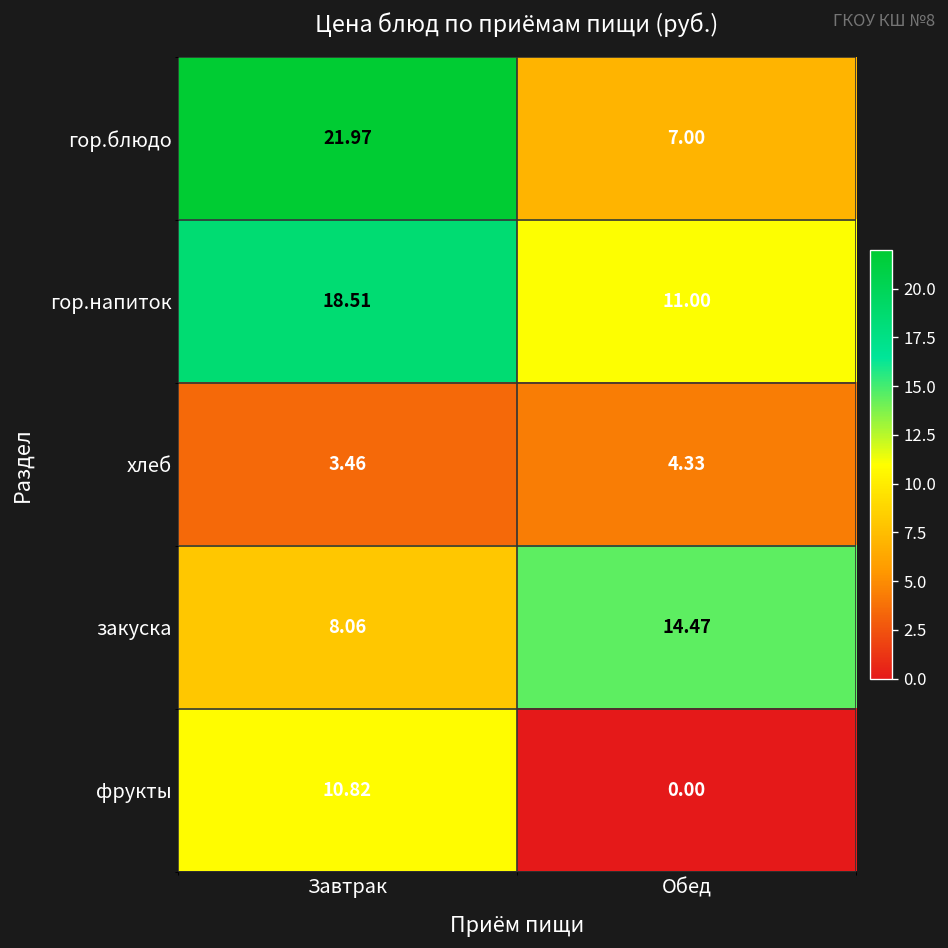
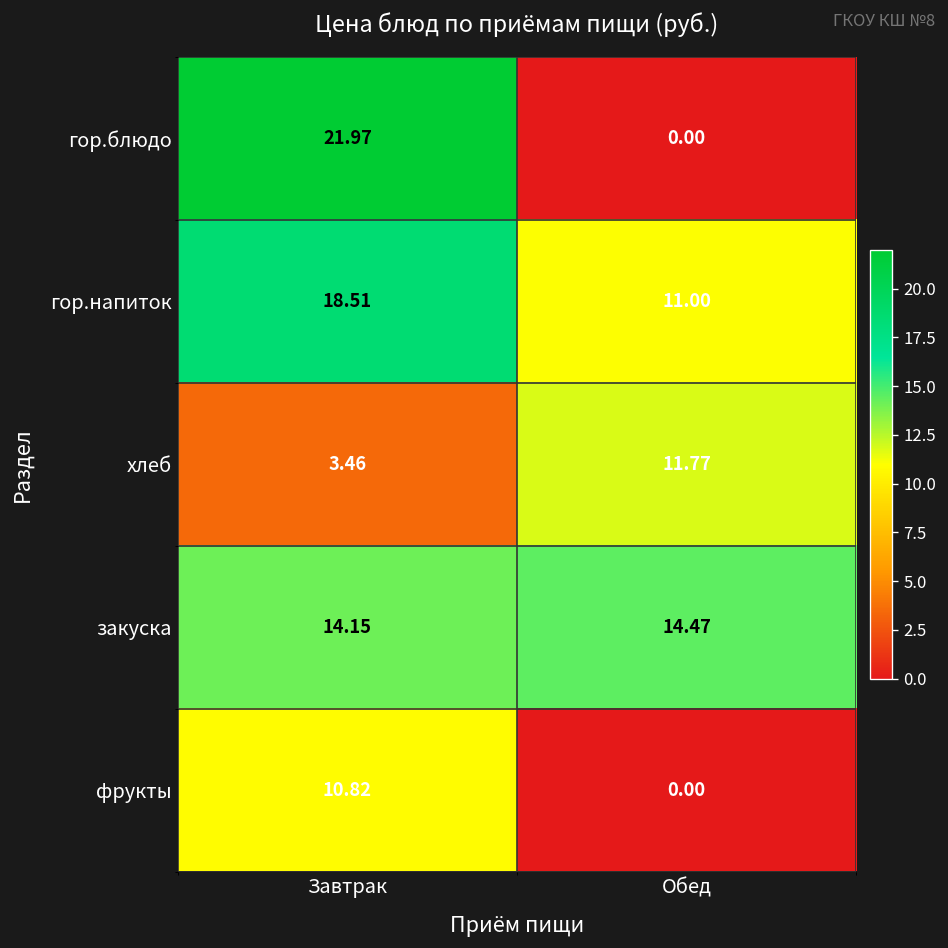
  {
    "гор.блюдо": {
      "Завтрак": 21.97,
-     "Обед": 7.00
+     "Обед": 0.00
    },
    "гор.напиток": {
      "Завтрак": 18.51,
      "Обед": 11.00
    },
    "хлеб": {
      "Завтрак": 3.46,
-     "Обед": 4.33
+     "Обед": 11.77
    },
    "закуска": {
-     "Завтрак": 8.06,
+     "Завтрак": 14.15,
      "Обед": 14.47
    },
    "фрукты": {
      "Завтрак": 10.82,
      "Обед": 0.00
    }
  }
